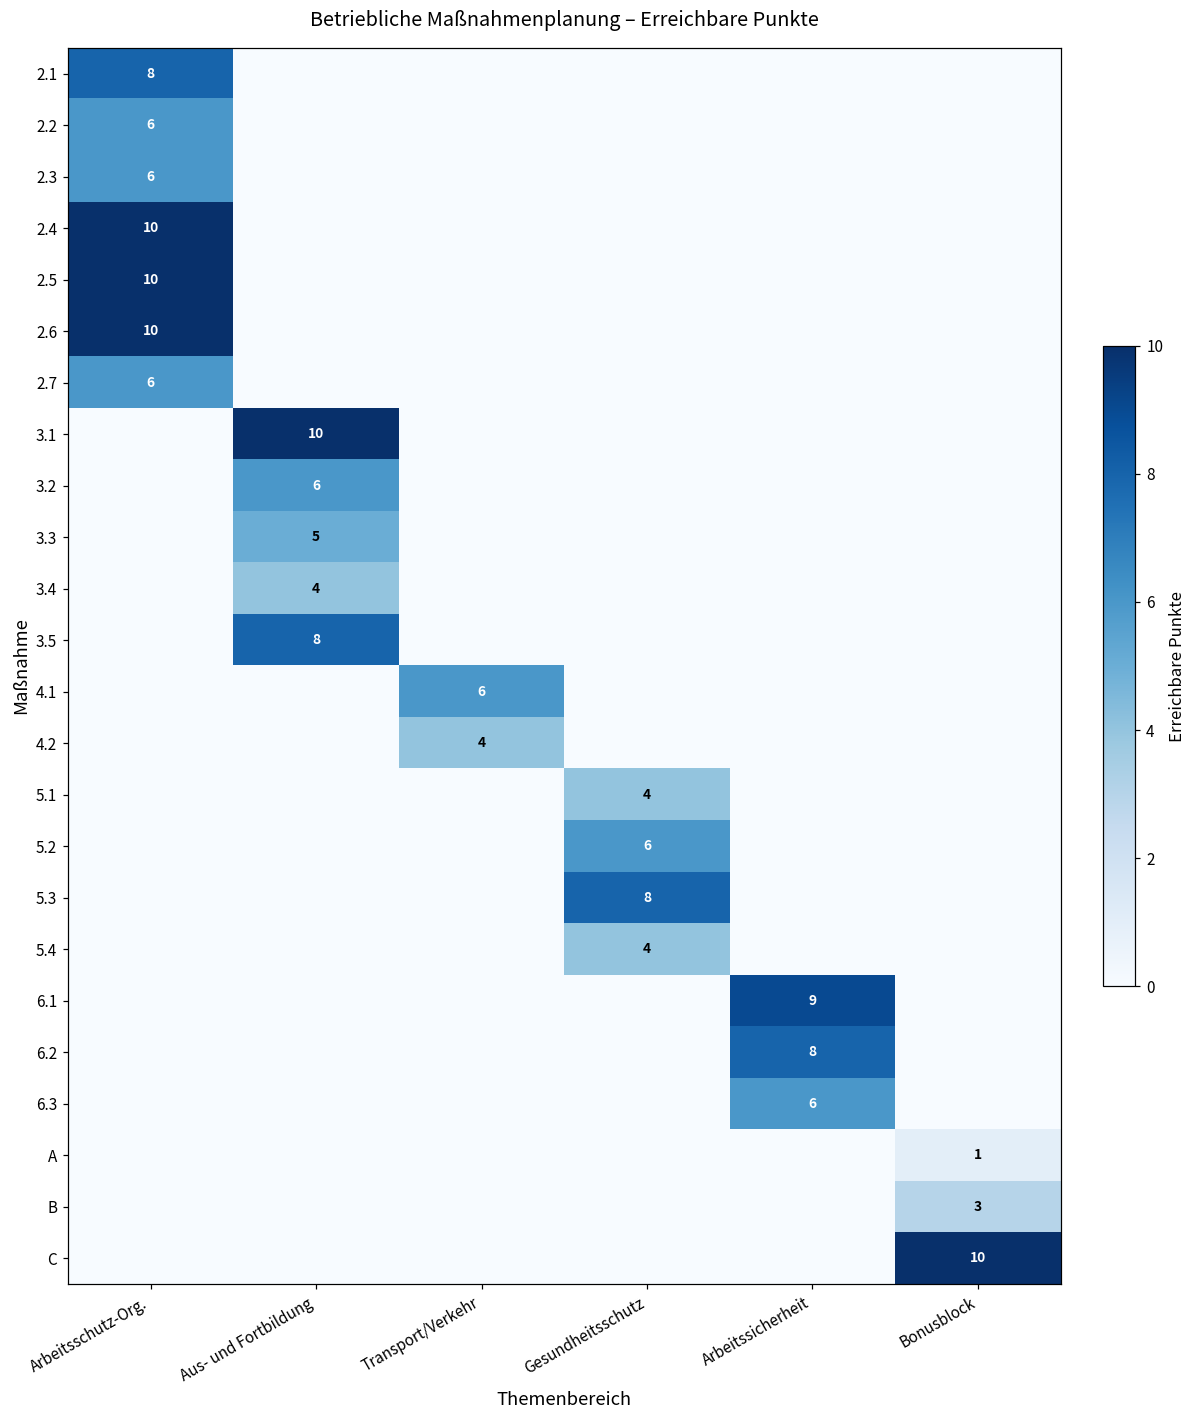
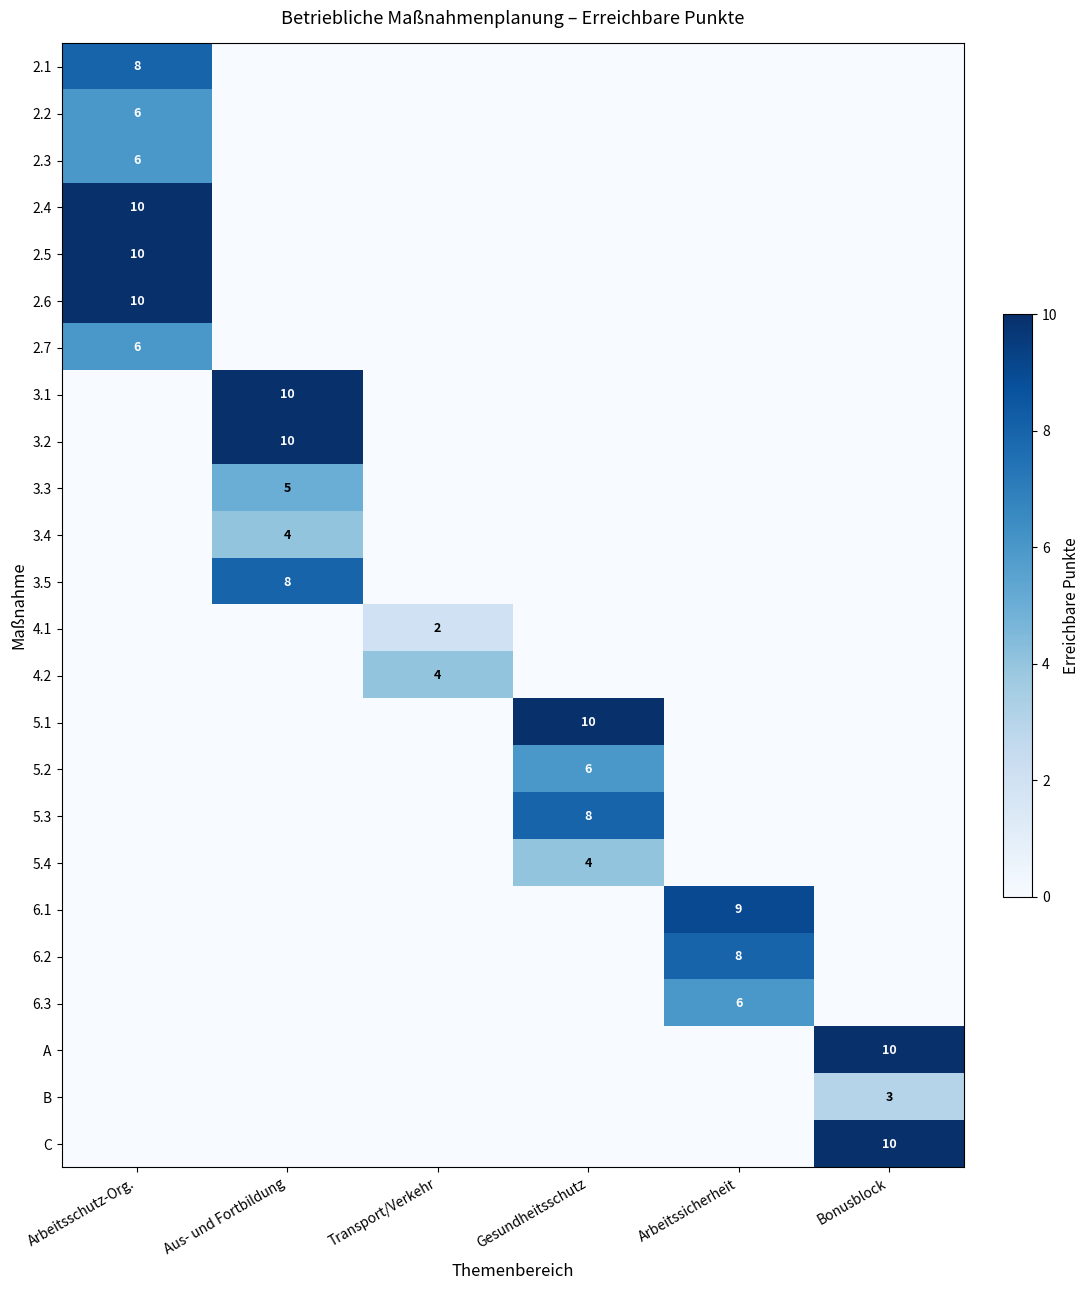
  {
    "2.1": {
      "Arbeitsschutz-Org.": 8
    },
    "2.2": {
      "Arbeitsschutz-Org.": 6
    },
    "2.3": {
      "Arbeitsschutz-Org.": 6
    },
    "2.4": {
      "Arbeitsschutz-Org.": 10
    },
    "2.5": {
      "Arbeitsschutz-Org.": 10
    },
    "2.6": {
      "Arbeitsschutz-Org.": 10
    },
    "2.7": {
      "Arbeitsschutz-Org.": 6
    },
    "3.1": {
      "Aus- und Fortbildung": 10
    },
    "3.2": {
-     "Aus- und Fortbildung": 6
+     "Aus- und Fortbildung": 10
    },
    "3.3": {
      "Aus- und Fortbildung": 5
    },
    "3.4": {
      "Aus- und Fortbildung": 4
    },
    "3.5": {
      "Aus- und Fortbildung": 8
    },
    "4.1": {
-     "Transport/Verkehr": 6
+     "Transport/Verkehr": 2
    },
    "4.2": {
      "Transport/Verkehr": 4
    },
    "5.1": {
-     "Gesundheitsschutz": 4
+     "Gesundheitsschutz": 10
    },
    "5.2": {
      "Gesundheitsschutz": 6
    },
    "5.3": {
      "Gesundheitsschutz": 8
    },
    "5.4": {
      "Gesundheitsschutz": 4
    },
    "6.1": {
      "Arbeitssicherheit": 9
    },
    "6.2": {
      "Arbeitssicherheit": 8
    },
    "6.3": {
      "Arbeitssicherheit": 6
    },
    "A": {
-     "Bonusblock": 1
+     "Bonusblock": 10
    },
    "B": {
      "Bonusblock": 3
    },
    "C": {
      "Bonusblock": 10
    }
  }
